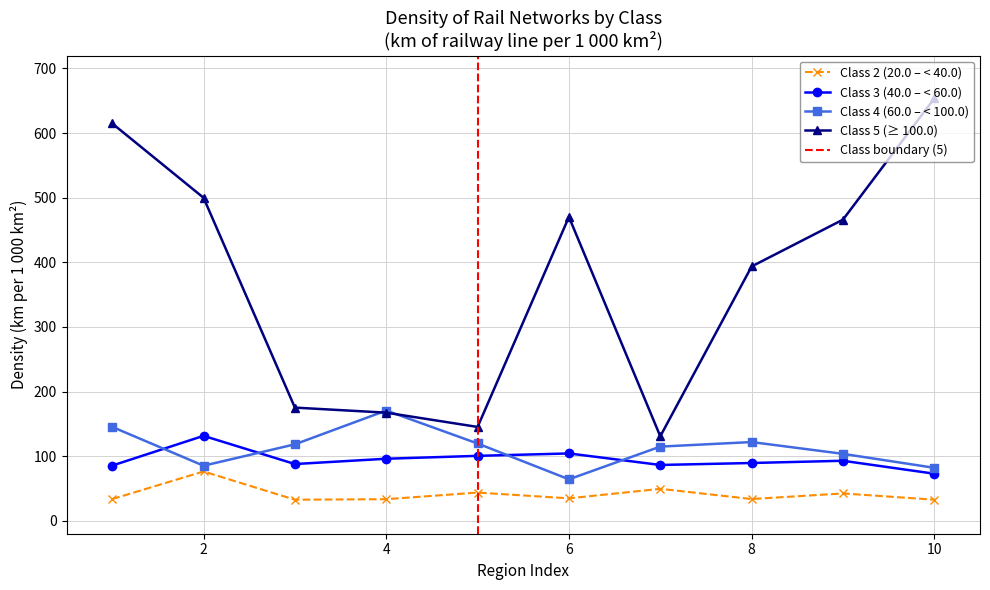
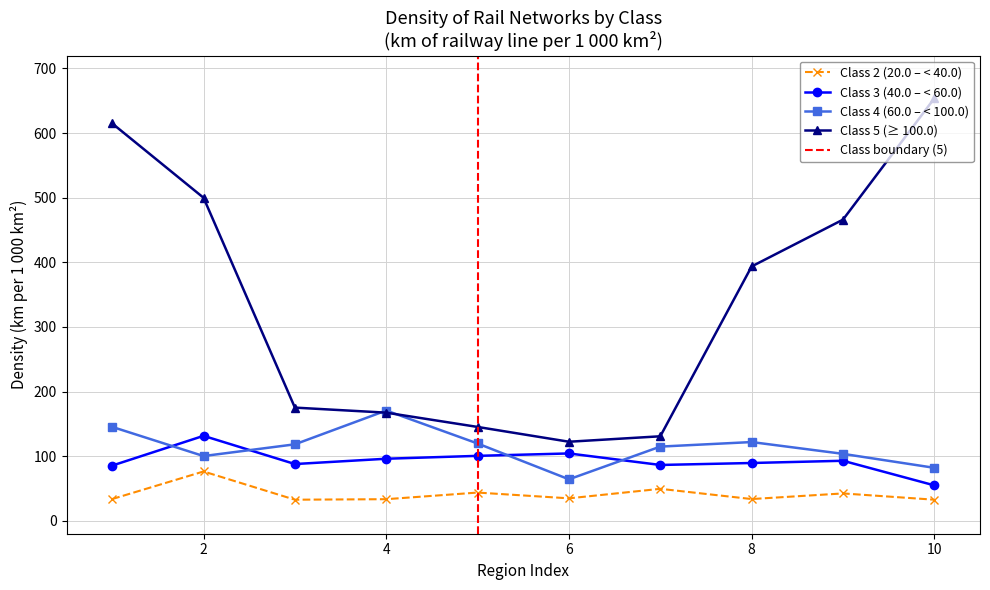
  {
    "Class 2 (20.0 – < 40.0)": {
      "2": 80,
      "4": 30,
      "6": 30,
      "8": 30,
      "10": 30
    },
    "Class 3 (40.0 – < 60.0)": {
      "2": 130,
      "4": 100,
      "6": 100,
      "8": 90,
-     "10": 70
+     "10": 50
    },
    "Class 4 (60.0 – < 100.0)": {
-     "2": 90,
+     "2": 100,
      "6": 60,
      "8": 120,
      "10": 80
    },
    "Class 5 (≥ 100.0)": {
      "2": 500,
-     "6": 470,
+     "6": 120,
      "8": 390
    }
  }
